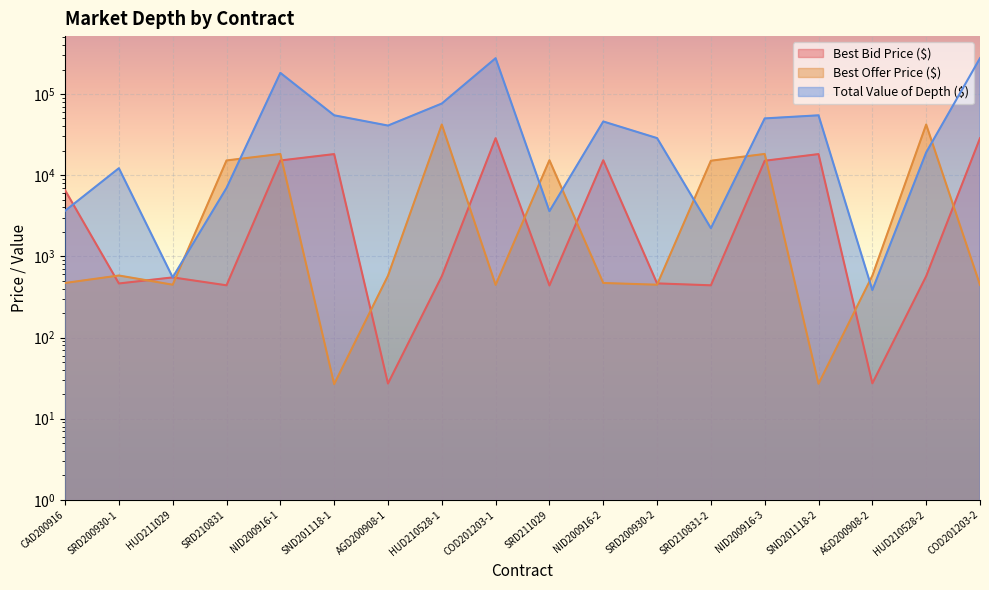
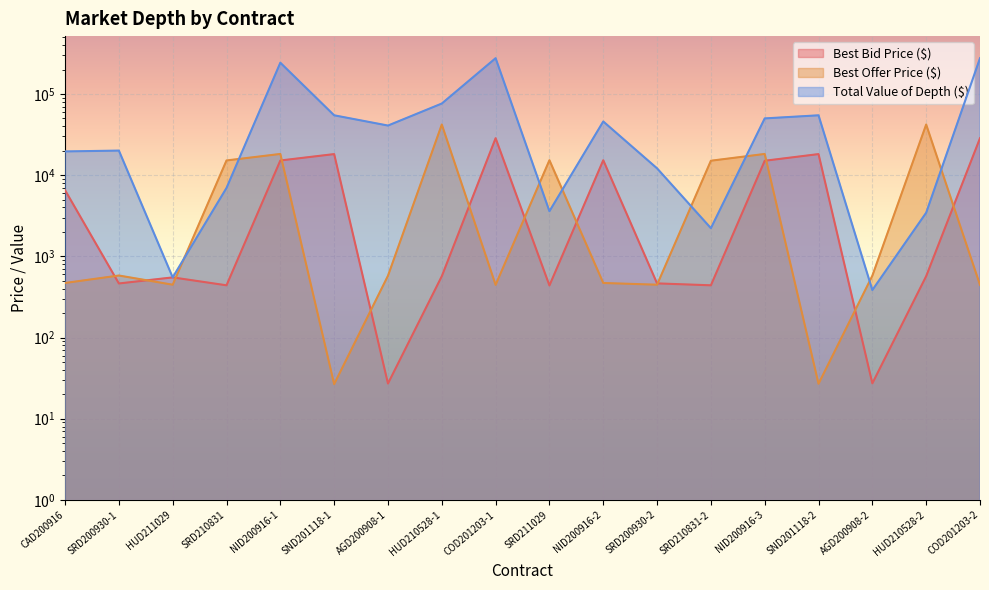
  {
    "Total Value of Depth ($)": {
-     "CAD200916": 4000,
-     "SRD200930-1": 12000,
+     "CAD200916": 20000,
+     "SRD200930-1": 20000,
      "SRD210831": 7000,
-     "NID200916-1": 180000,
+     "NID200916-1": 240000,
      "SND201118-1": 50000,
      "AGD200908-1": 40000,
      "HUD210528-1": 80000,
      "COD201203-1": 280000,
      "SRD211029": 4000,
      "NID200916-2": 50000,
-     "SRD200930-2": 29000,
+     "SRD200930-2": 12000,
      "SRD210831-2": 2200,
      "NID200916-3": 50000,
      "SND201118-2": 50000,
      "AGD200908-2": 400,
-     "HUD210528-2": 19000,
+     "HUD210528-2": 3400,
      "COD201203-2": 280000
    }
  }
